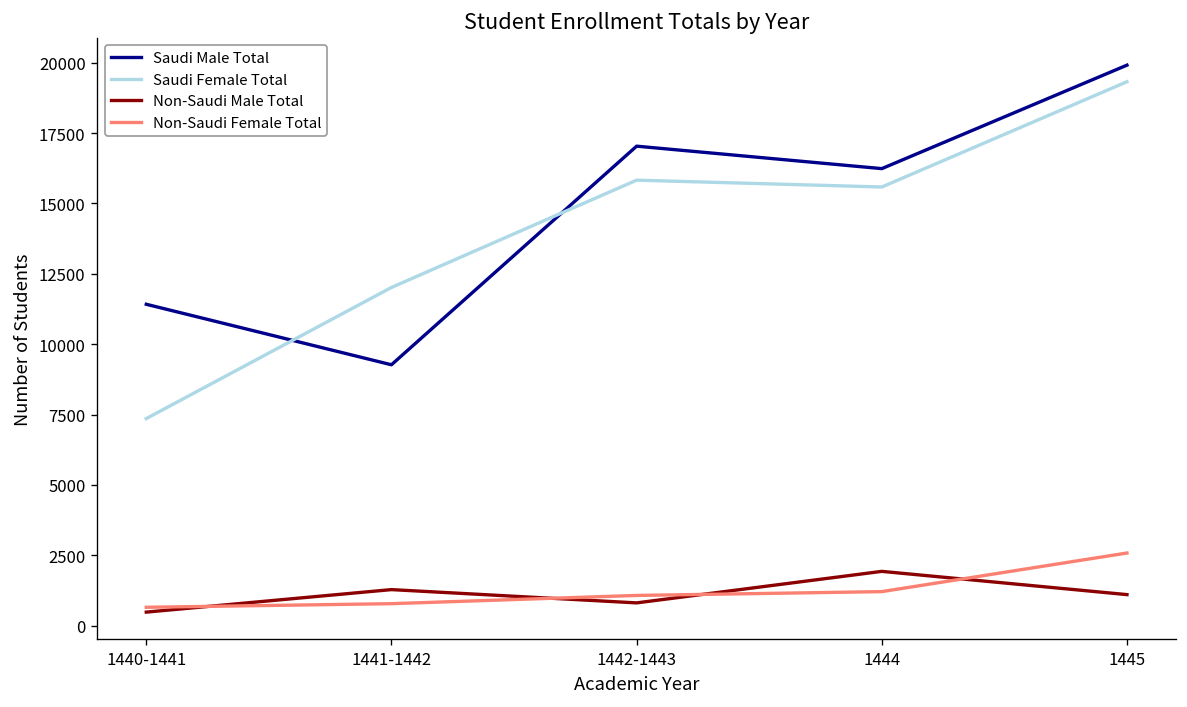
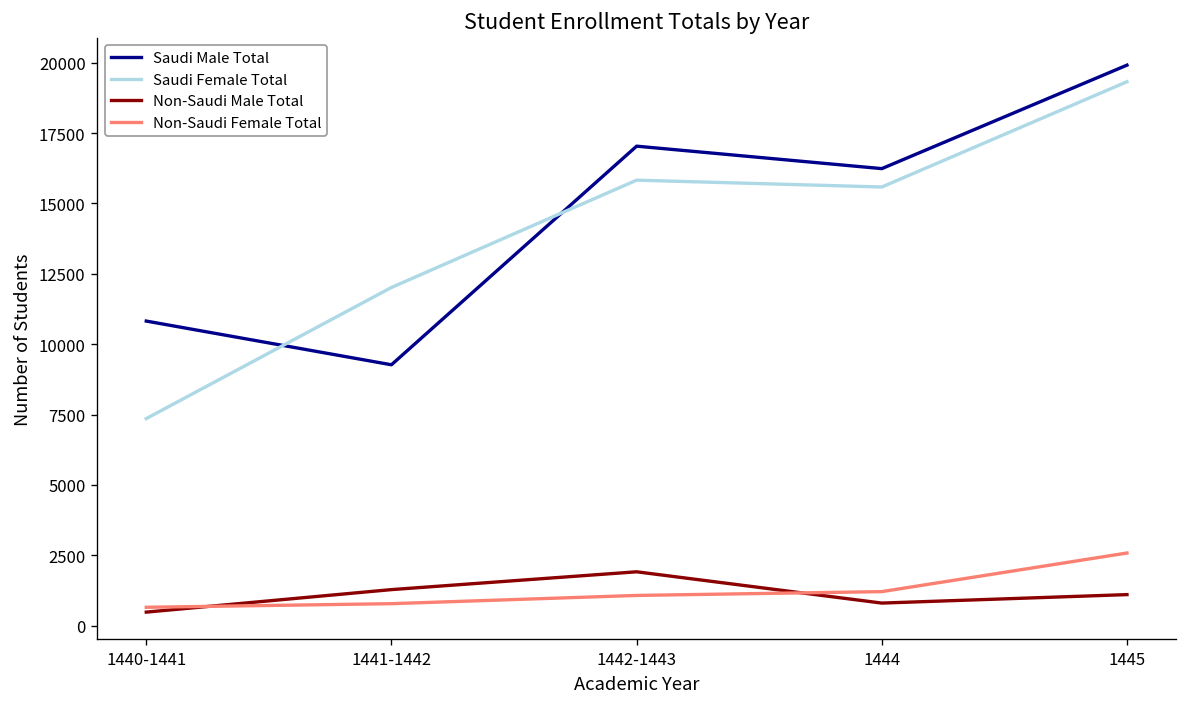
  {
    "Saudi Male Total": {
-     "1440-1441": 11400,
+     "1440-1441": 10800,
      "1441-1442": 9300,
      "1442-1443": 17000,
      "1444": 16200,
      "1445": 19900
    },
    "Saudi Female Total": {
      "1440-1441": 7400,
      "1441-1442": 12000,
      "1442-1443": 15800,
      "1444": 15600,
      "1445": 19300
    },
    "Non-Saudi Male Total": {
      "1440-1441": 500,
      "1441-1442": 1300,
-     "1442-1443": 800,
-     "1444": 1900,
+     "1442-1443": 1900,
+     "1444": 800,
      "1445": 1100
    },
    "Non-Saudi Female Total": {
      "1440-1441": 700,
      "1441-1442": 800,
      "1442-1443": 1100,
      "1444": 1200,
      "1445": 2600
    }
  }
